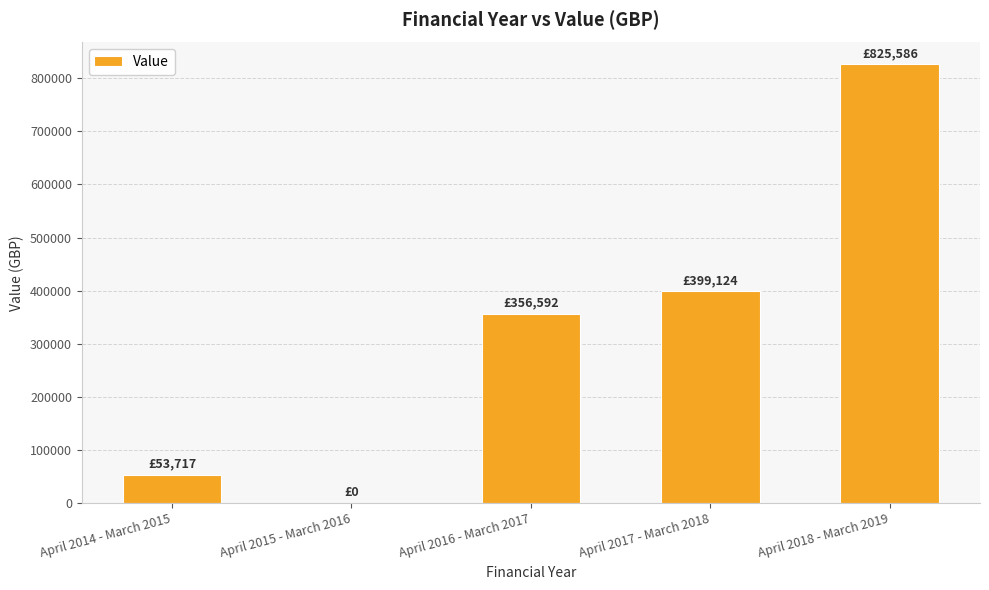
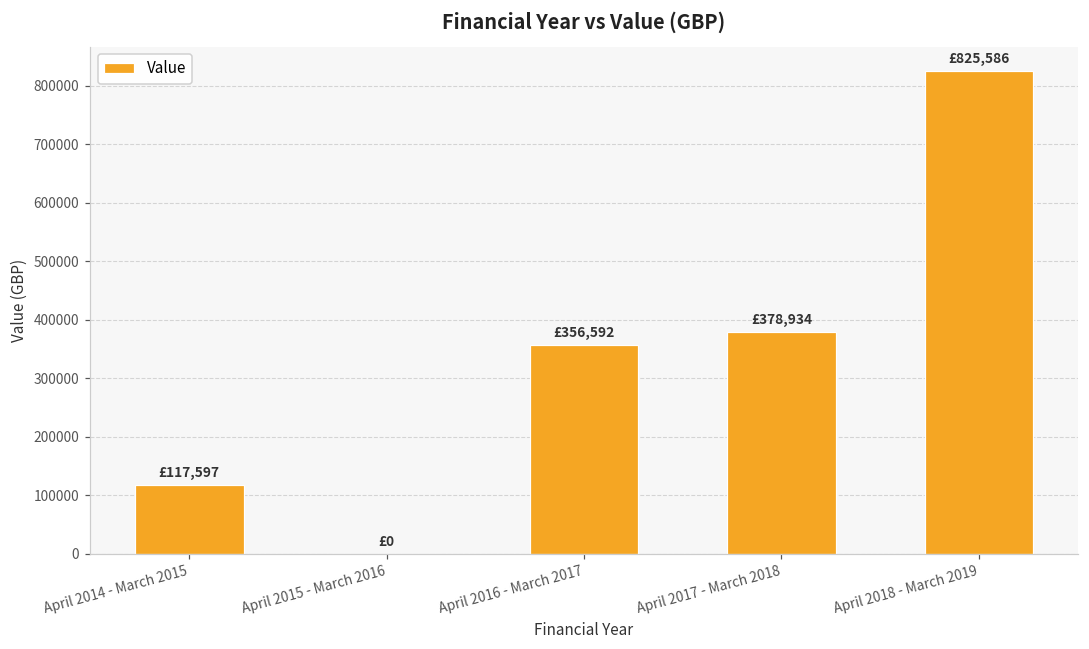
  {
-   "April 2014 - March 2015": "£53,717",
+   "April 2014 - March 2015": "£117,597",
    "April 2015 - March 2016": "£0",
    "April 2016 - March 2017": "£356,592",
-   "April 2017 - March 2018": "£399,124",
+   "April 2017 - March 2018": "£378,934",
    "April 2018 - March 2019": "£825,586"
  }
